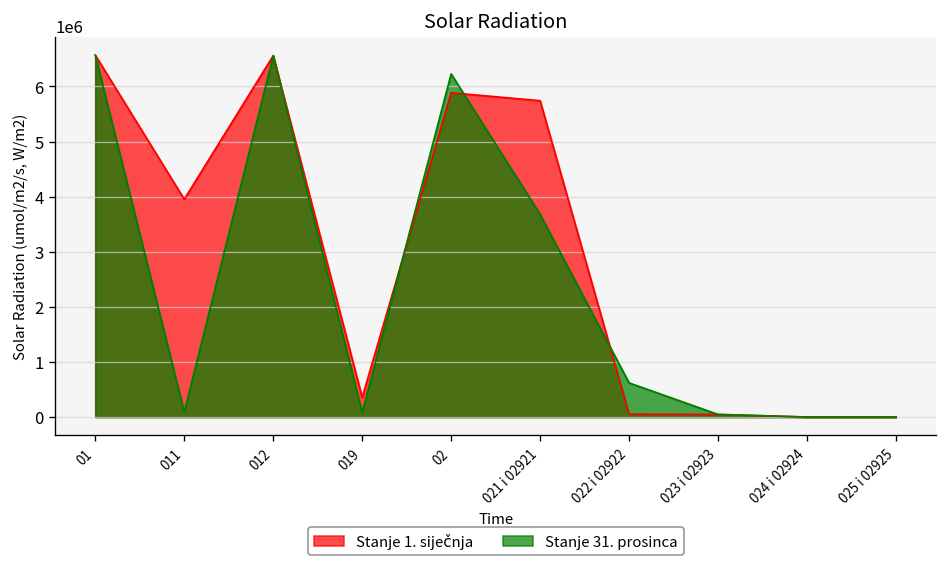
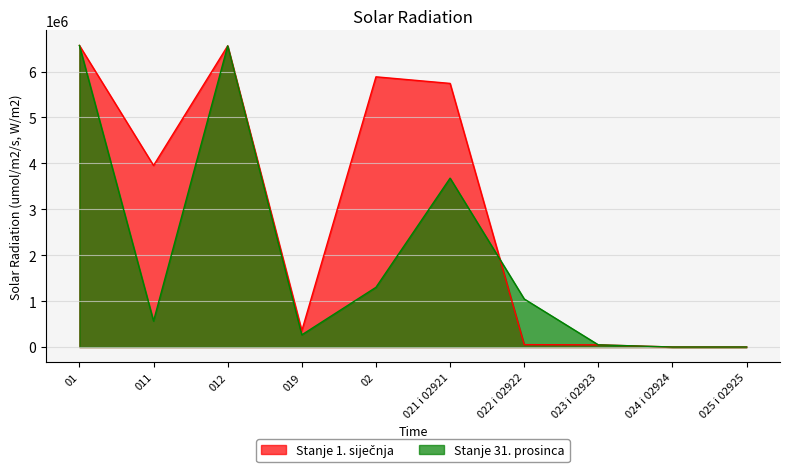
  {
    "Stanje 1. siječnja": {
      "011": 4000000,
      "019": 400000,
      "02": 5900000,
      "021 i 02921": 5700000,
      "022 i 02922": 100000
    },
    "Stanje 31. prosinca": {
-     "011": 100000,
-     "019": 100000,
-     "02": 6200000,
+     "011": 600000,
+     "019": 300000,
+     "02": 1300000,
      "021 i 02921": 3700000,
-     "022 i 02922": 600000
+     "022 i 02922": 1000000
    }
  }
